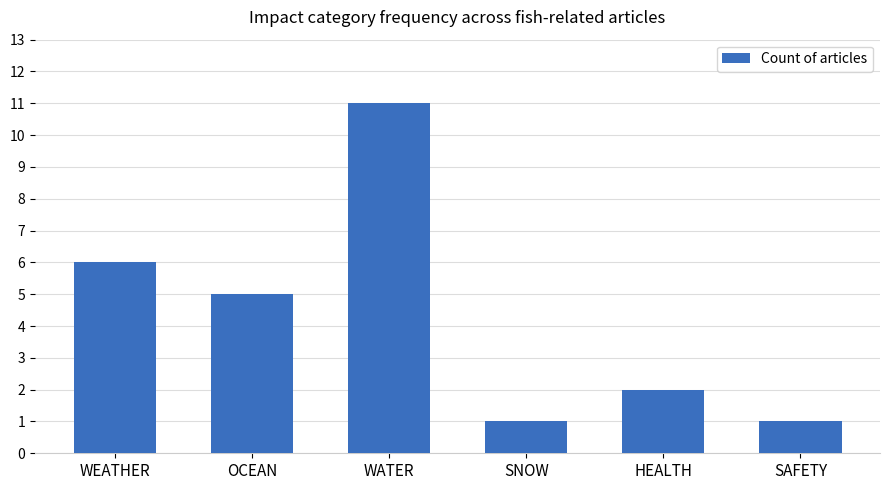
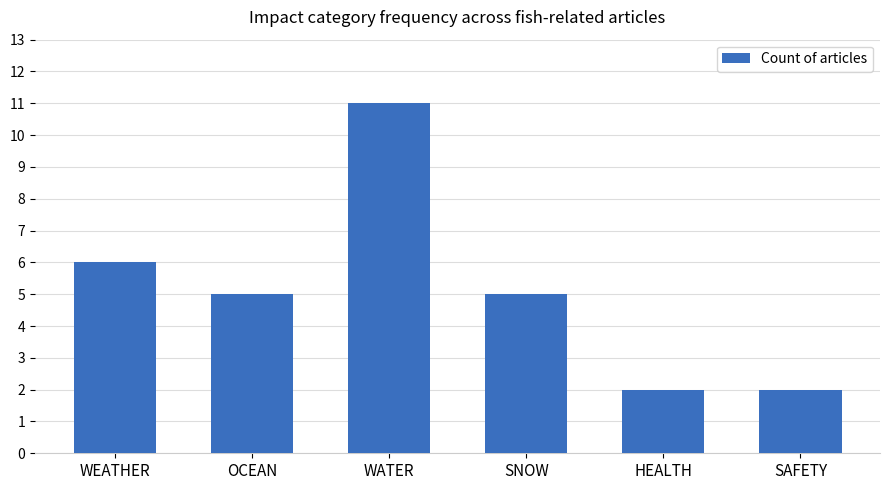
  {
    "WEATHER": 6,
    "OCEAN": 5,
    "WATER": 11,
-   "SNOW": 1,
+   "SNOW": 5,
    "HEALTH": 2,
-   "SAFETY": 1
+   "SAFETY": 2
  }
